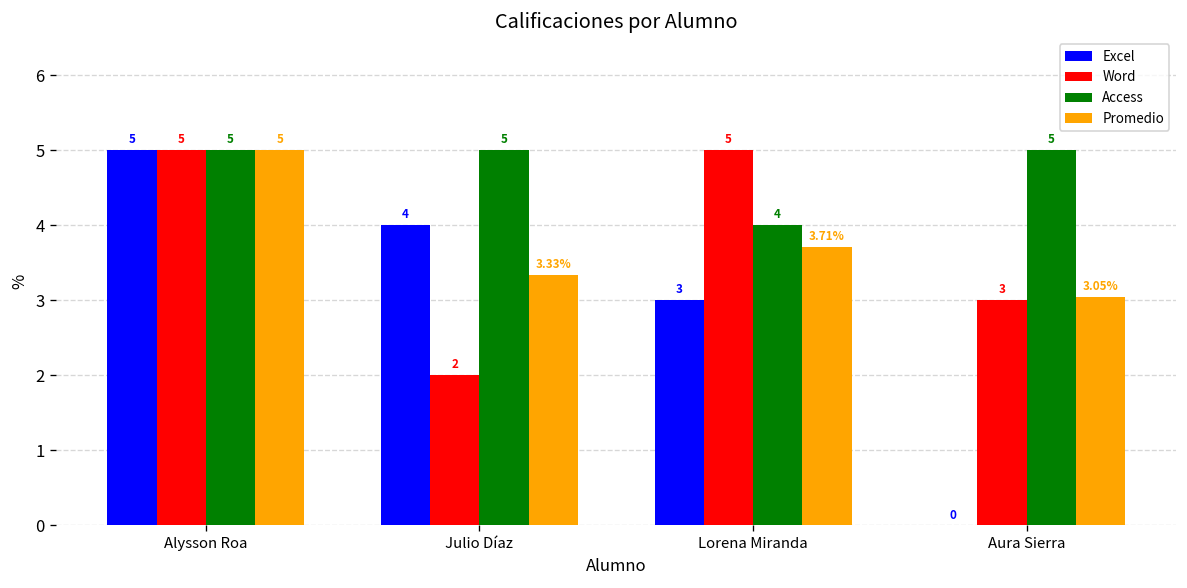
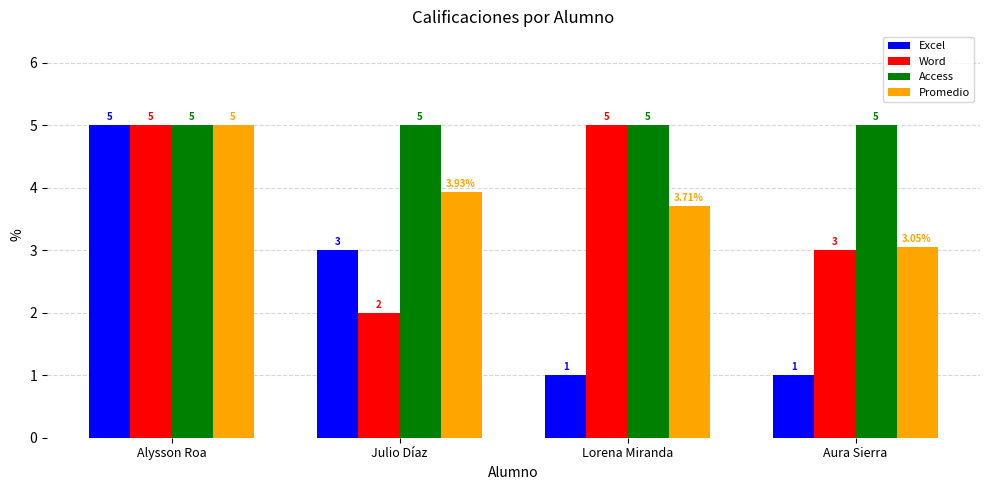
  {
    "Excel": {
      "Alysson Roa": "5",
-     "Julio Díaz": "4",
-     "Lorena Miranda": "3",
-     "Aura Sierra": "0"
+     "Julio Díaz": "3",
+     "Lorena Miranda": "1",
+     "Aura Sierra": "1"
    },
    "Word": {
      "Alysson Roa": "5",
      "Julio Díaz": "2",
      "Lorena Miranda": "5",
      "Aura Sierra": "3"
    },
    "Access": {
      "Alysson Roa": "5",
      "Julio Díaz": "5",
-     "Lorena Miranda": "4",
+     "Lorena Miranda": "5",
      "Aura Sierra": "5"
    },
    "Promedio": {
      "Alysson Roa": "5",
-     "Julio Díaz": "3.33%",
+     "Julio Díaz": "3.93%",
      "Lorena Miranda": "3.71%",
      "Aura Sierra": "3.05%"
    }
  }
